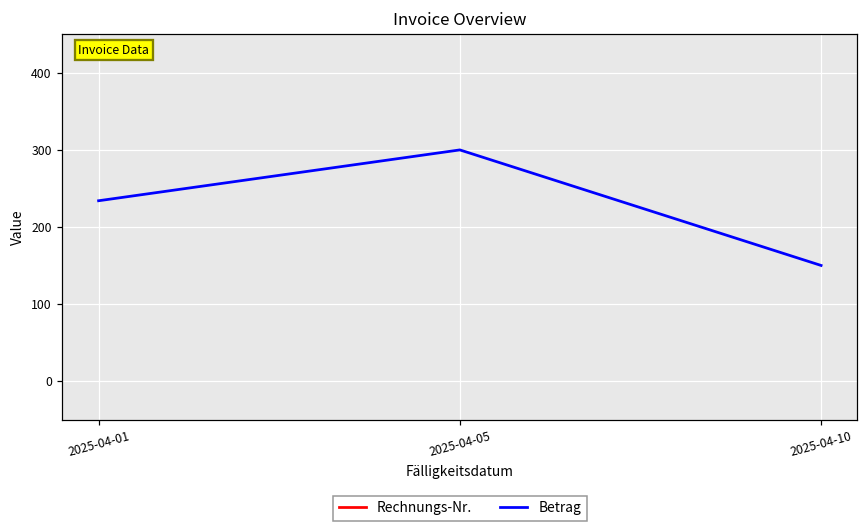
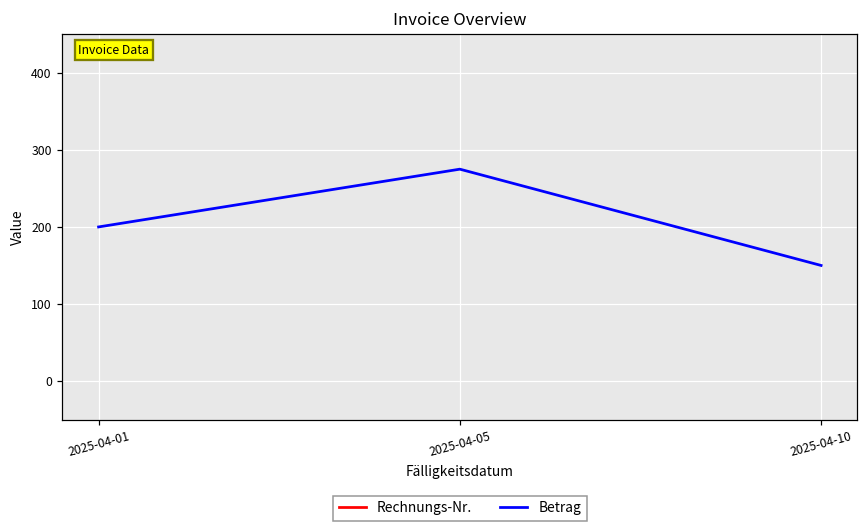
  {
    "Betrag": {
-     "2025-04-01": 230,
-     "2025-04-05": 300,
+     "2025-04-01": 200,
+     "2025-04-05": 280,
      "2025-04-10": 150
    }
  }
